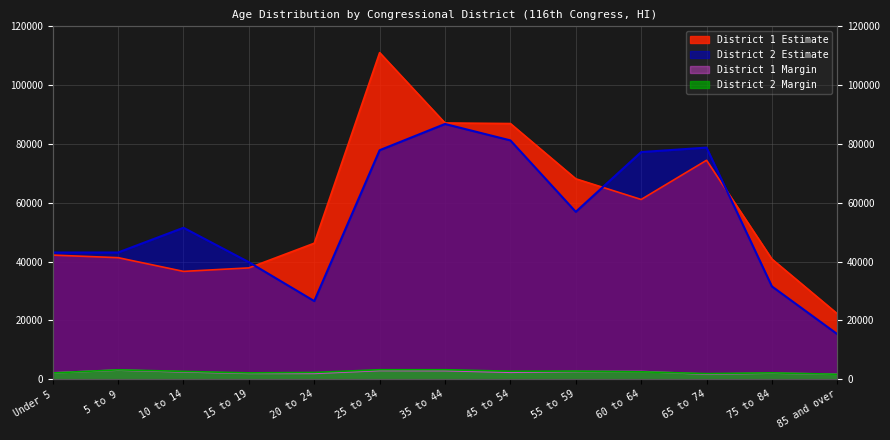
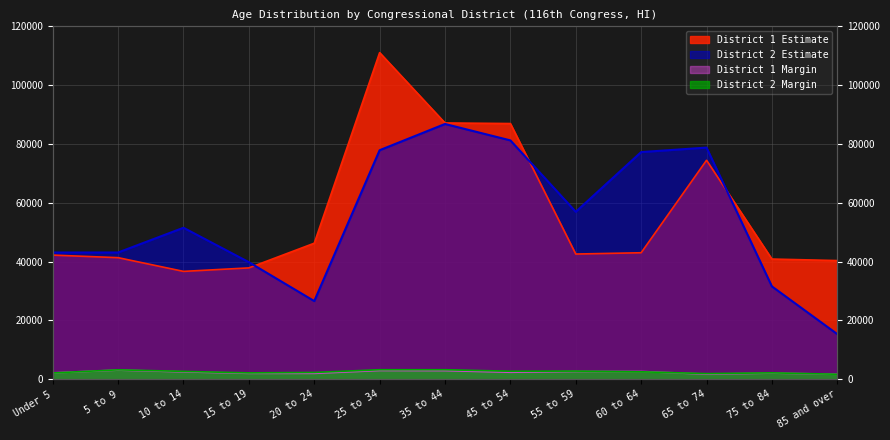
  {
    "District 1 Estimate": {
      "Under 5": 42000,
      "5 to 9": 41000,
      "10 to 14": 37000,
      "15 to 19": 38000,
      "20 to 24": 46000,
      "25 to 34": 111000,
      "45 to 54": 87000,
-     "55 to 59": 68000,
-     "60 to 64": 61000,
+     "55 to 59": 43000,
+     "60 to 64": 43000,
      "65 to 74": 74000,
      "75 to 84": 41000,
-     "85 and over": 22000
+     "85 and over": 40000
    },
    "District 2 Estimate": {
      "Under 5": 43000,
      "5 to 9": 43000,
      "10 to 14": 52000,
      "15 to 19": 40000,
      "20 to 24": 27000,
      "25 to 34": 78000,
      "45 to 54": 81000,
      "55 to 59": 57000,
      "60 to 64": 77000,
      "65 to 74": 79000,
      "75 to 84": 32000,
      "85 and over": 15000
    }
  }
